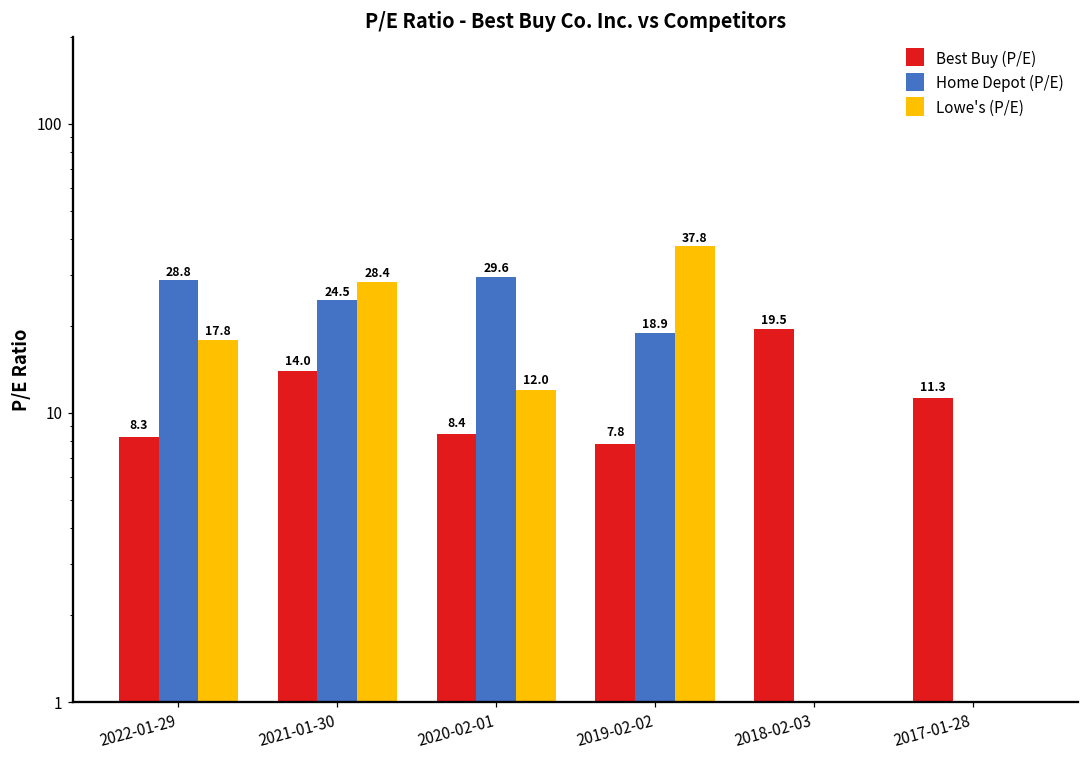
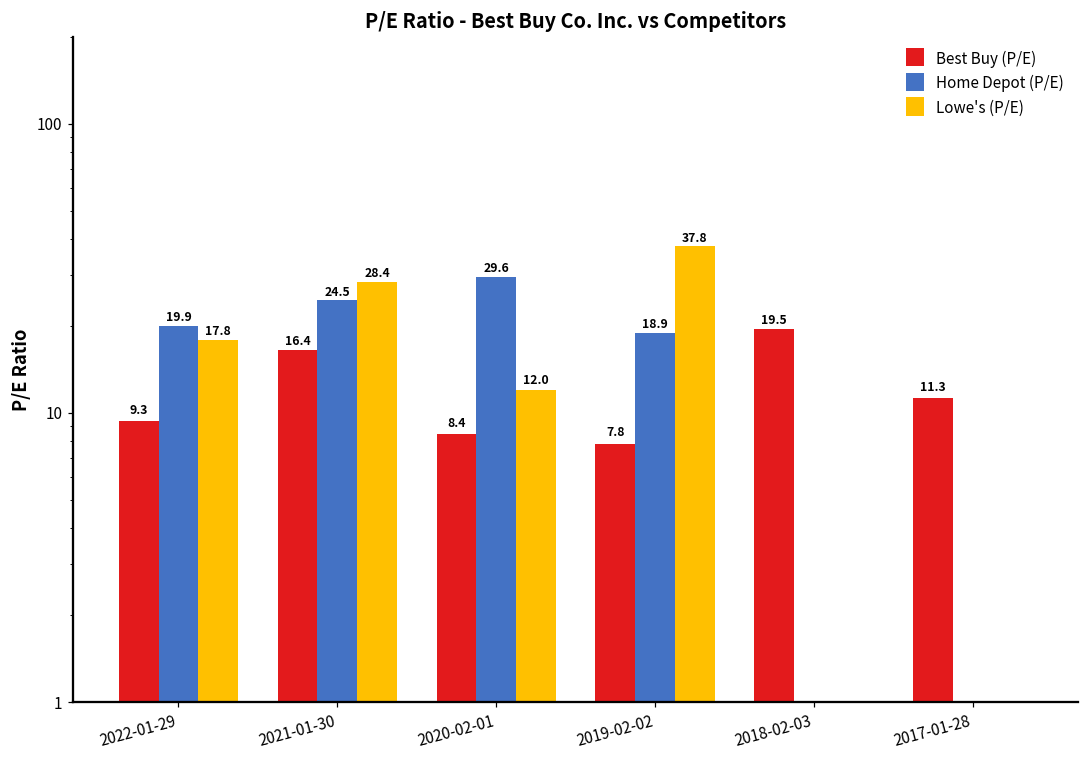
  {
    "Best Buy (P/E)": {
-     "2022-01-29": 8.3,
-     "2021-01-30": 14.0,
+     "2022-01-29": 9.3,
+     "2021-01-30": 16.4,
      "2020-02-01": 8.4,
      "2019-02-02": 7.8,
      "2018-02-03": 19.5,
      "2017-01-28": 11.3
    },
    "Home Depot (P/E)": {
-     "2022-01-29": 28.8,
+     "2022-01-29": 19.9,
      "2021-01-30": 24.5,
      "2020-02-01": 29.6,
      "2019-02-02": 18.9
    },
    "Lowe's (P/E)": {
      "2022-01-29": 17.8,
      "2021-01-30": 28.4,
      "2020-02-01": 12.0,
      "2019-02-02": 37.8
    }
  }
